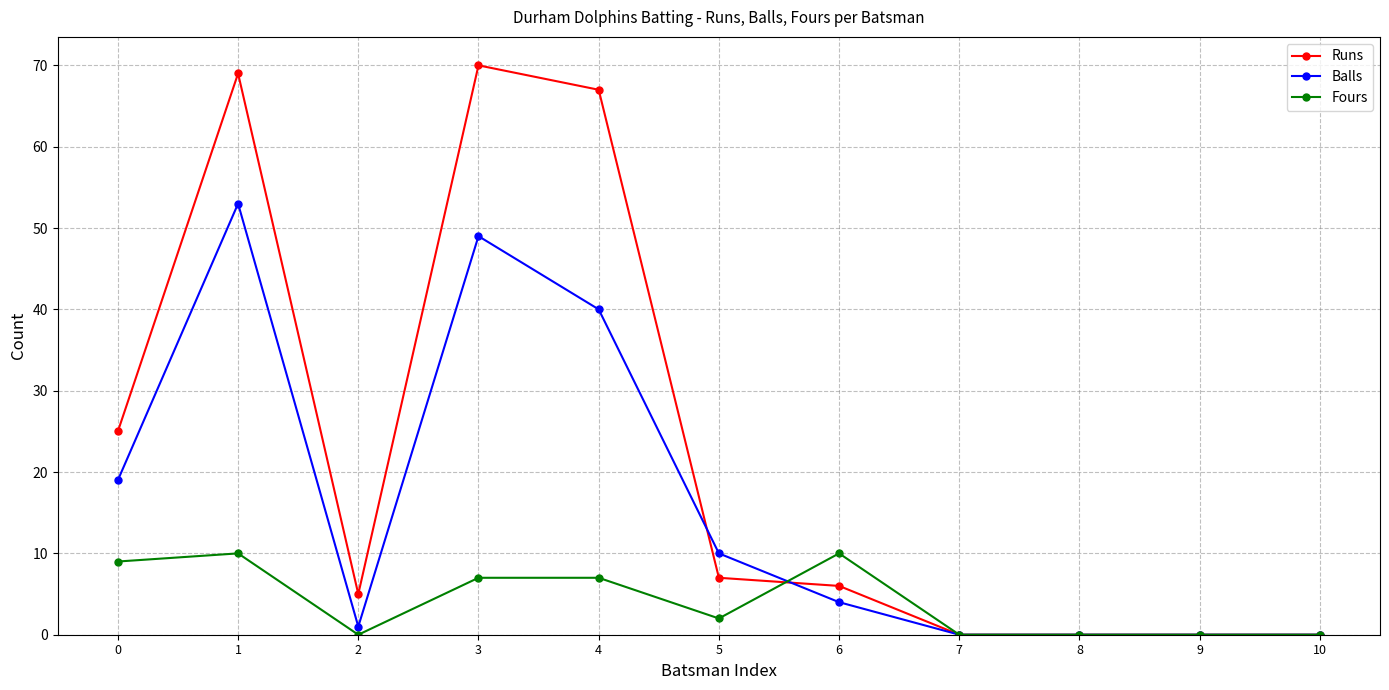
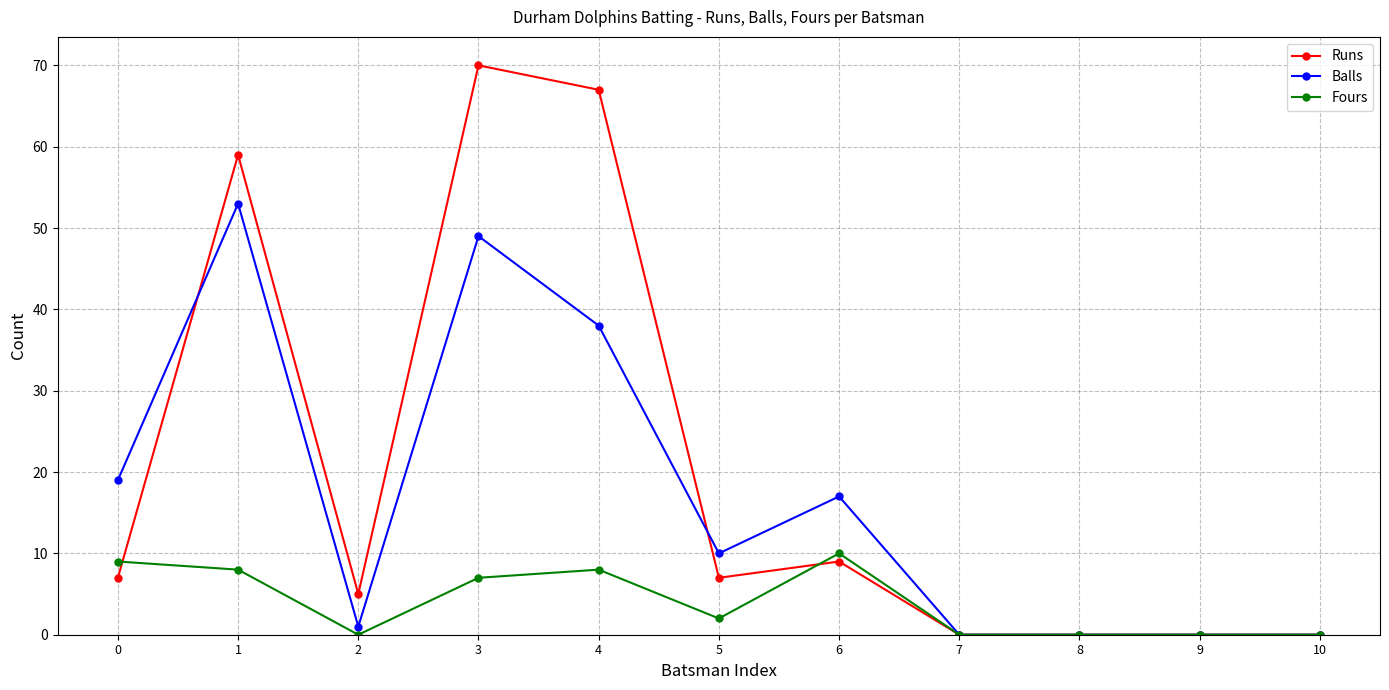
  {
    "Runs": {
-     "0": 25,
-     "1": 69,
+     "0": 7,
+     "1": 59,
      "2": 5,
      "3": 70,
      "4": 67,
      "5": 7,
-     "6": 6
+     "6": 9
    },
    "Balls": {
      "0": 19,
      "1": 53,
      "2": 1,
      "3": 49,
-     "4": 40,
+     "4": 38,
      "5": 10,
-     "6": 4
+     "6": 17
    },
    "Fours": {
      "0": 9,
-     "1": 10,
+     "1": 8,
      "2": 0,
      "3": 7,
-     "4": 7,
+     "4": 8,
      "5": 2,
      "6": 10
    }
  }
